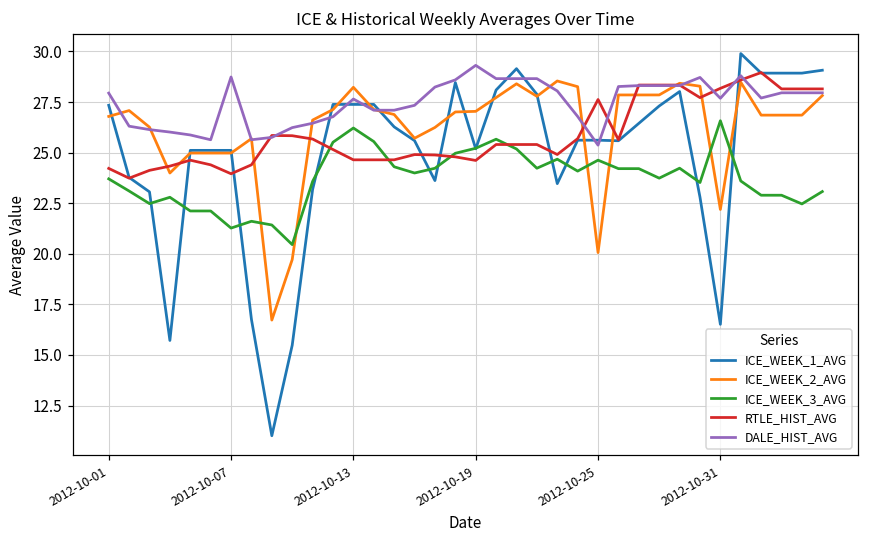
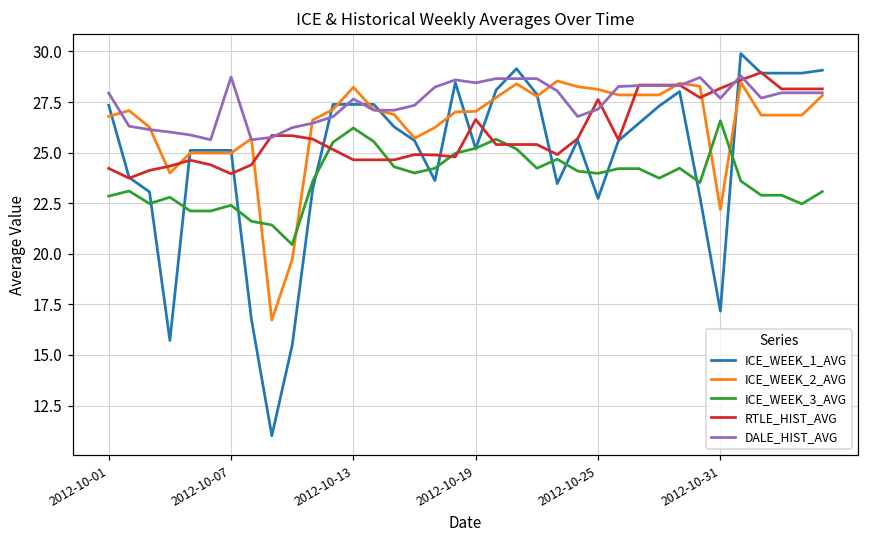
  {
    "ICE_WEEK_1_AVG": {
      "2012-10-01": 27.3,
      "2012-10-13": 27.4,
-     "2012-10-25": 25.6,
-     "2012-10-31": 16.5
+     "2012-10-25": 22.7,
+     "2012-10-31": 17.2
    },
    "ICE_WEEK_2_AVG": {
      "2012-10-01": 26.8,
      "2012-10-13": 28.2,
      "2012-10-19": 27.0,
-     "2012-10-25": 20.1,
+     "2012-10-25": 28.1,
      "2012-10-31": 22.2
    },
    "ICE_WEEK_3_AVG": {
-     "2012-10-01": 23.7,
-     "2012-10-07": 21.3,
+     "2012-10-01": 22.9,
+     "2012-10-07": 22.4,
      "2012-10-13": 26.2,
-     "2012-10-25": 24.6,
+     "2012-10-25": 24.0,
      "2012-10-31": 26.6
    },
    "RTLE_HIST_AVG": {
      "2012-10-01": 24.2,
      "2012-10-07": 24.0,
      "2012-10-13": 24.6,
-     "2012-10-19": 24.6,
+     "2012-10-19": 26.6,
      "2012-10-25": 27.6,
      "2012-10-31": 28.2
    },
    "DALE_HIST_AVG": {
      "2012-10-01": 27.9,
      "2012-10-07": 28.7,
      "2012-10-13": 27.7,
-     "2012-10-19": 29.3,
-     "2012-10-25": 25.4,
+     "2012-10-19": 28.5,
+     "2012-10-25": 27.1,
      "2012-10-31": 27.7
    }
  }
